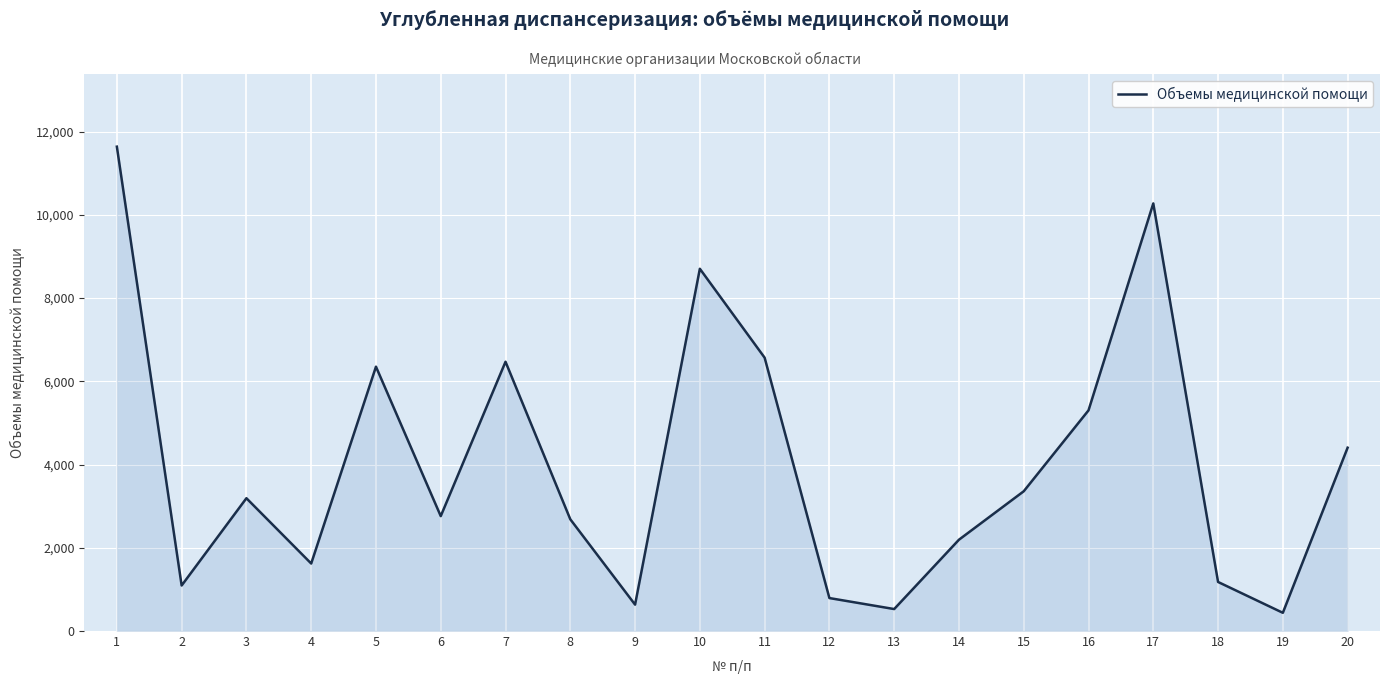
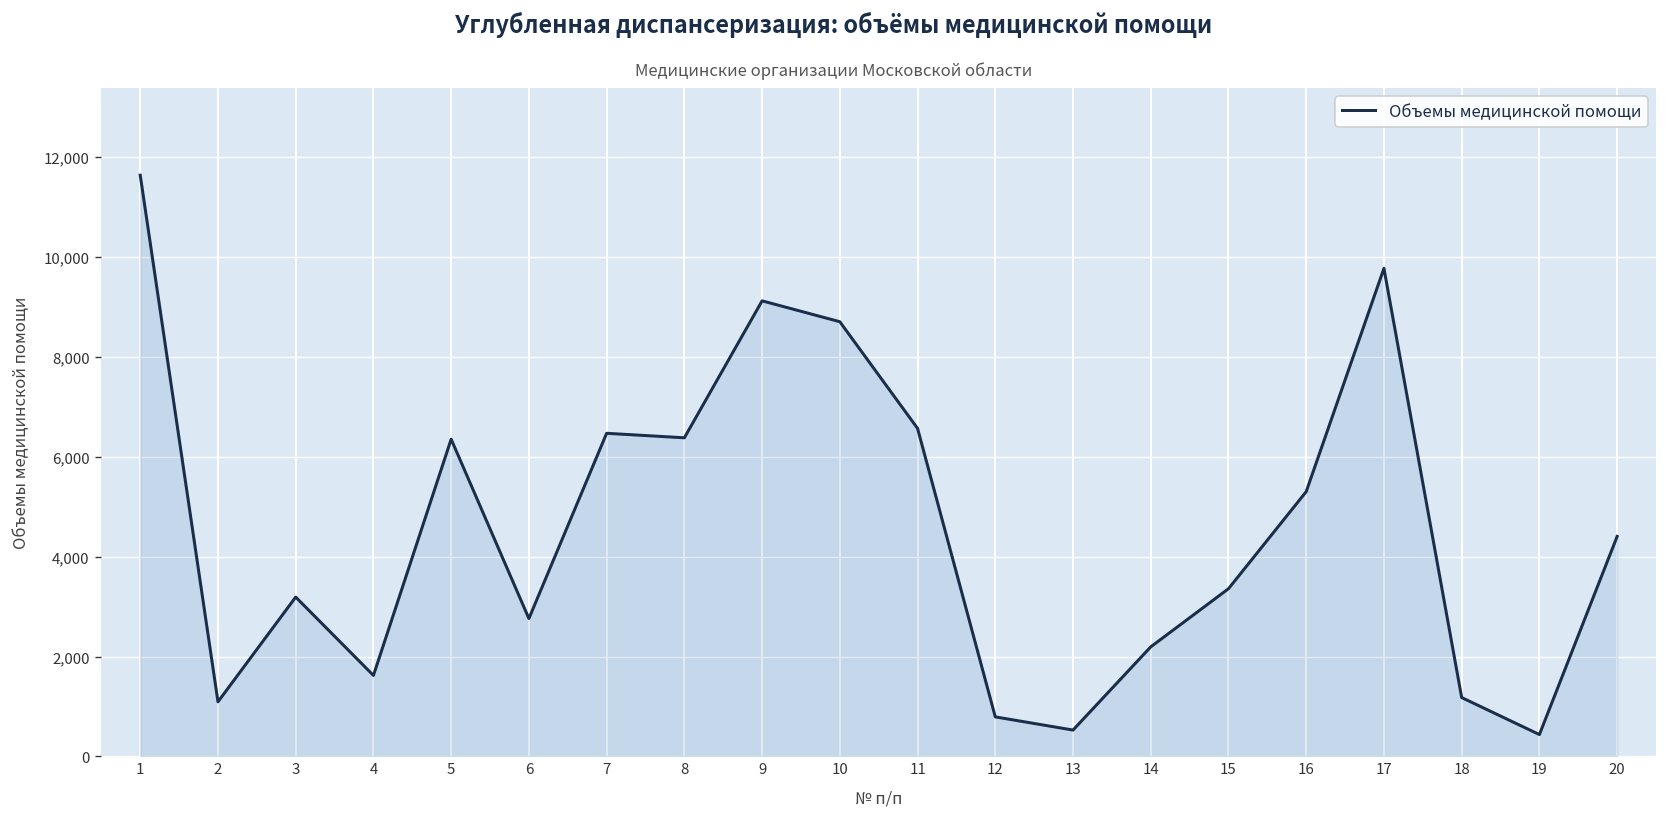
  {
    "1": "11,600",
    "2": "1,100",
    "3": "3,200",
    "4": "1,600",
    "5": "6,400",
    "6": "2,800",
    "7": "6,500",
-   "8": "2,700",
-   "9": "600",
+   "8": "6,400",
+   "9": "9,100",
    "10": "8,700",
    "11": "6,600",
    "12": "800",
    "13": "500",
    "14": "2,200",
    "15": "3,400",
    "16": "5,300",
-   "17": "10,300",
+   "17": "9,800",
    "18": "1,200",
    "19": "400",
    "20": "4,400"
  }
